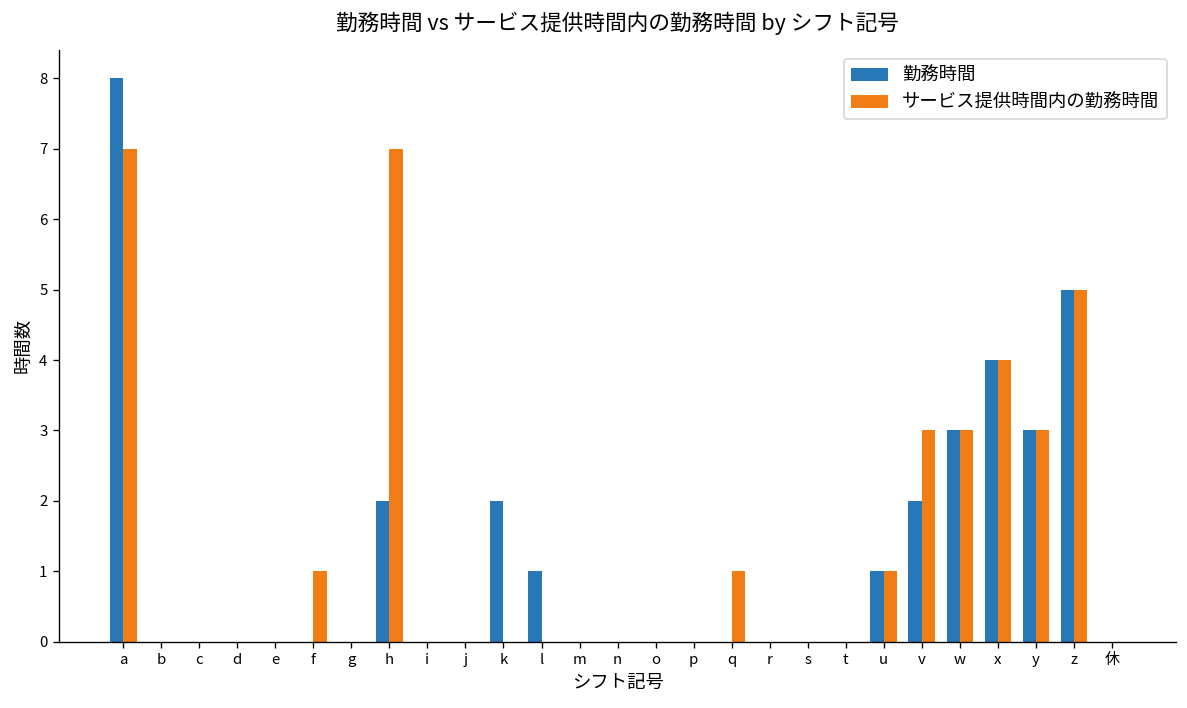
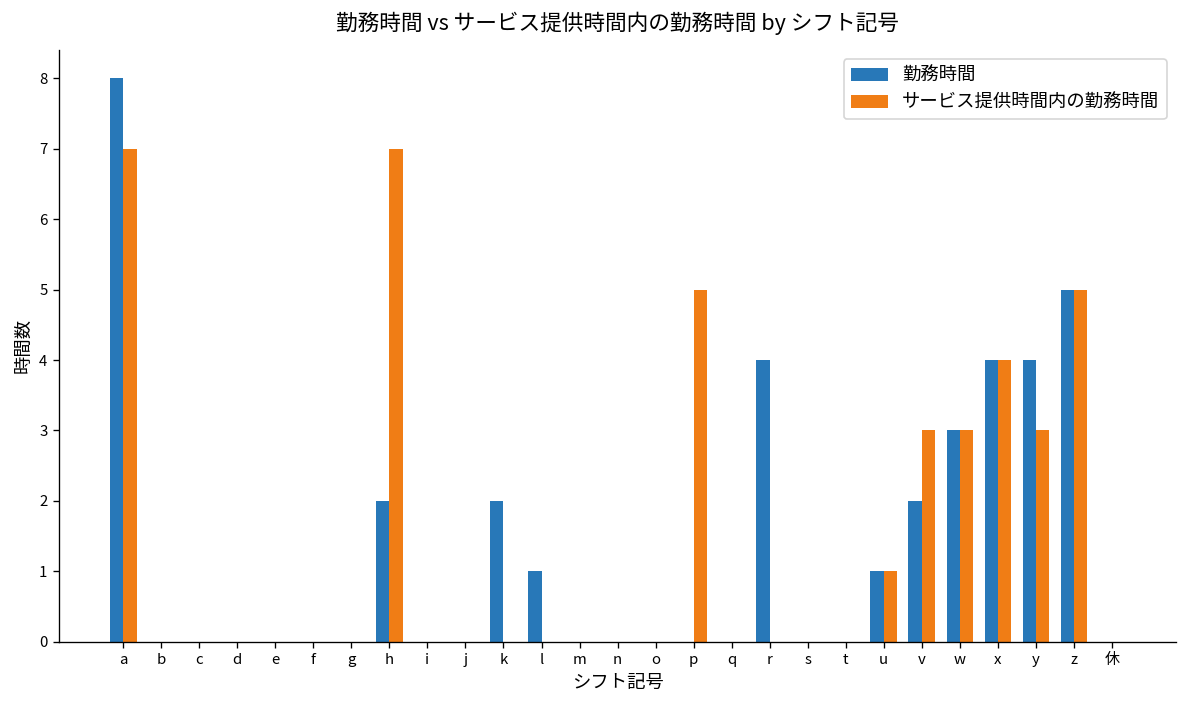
  {
    "勤務時間": {
      "a": 8,
      "b": 0,
      "c": 0,
      "d": 0,
      "e": 0,
      "f": 0,
      "g": 0,
      "h": 2,
      "i": 0,
      "j": 0,
      "k": 2,
      "l": 1,
      "m": 0,
      "n": 0,
      "o": 0,
      "p": 0,
      "q": 0,
-     "r": 0,
+     "r": 4,
      "s": 0,
      "t": 0,
      "u": 1,
      "v": 2,
      "w": 3,
      "x": 4,
-     "y": 3,
+     "y": 4,
      "z": 5,
      "休": 0
    },
    "サービス提供時間内の勤務時間": {
      "a": 7,
      "b": 0,
      "c": 0,
      "d": 0,
      "e": 0,
-     "f": 1,
+     "f": 0,
      "g": 0,
      "h": 7,
      "i": 0,
      "j": 0,
      "k": 0,
      "l": 0,
      "m": 0,
      "n": 0,
      "o": 0,
-     "p": 0,
-     "q": 1,
+     "p": 5,
+     "q": 0,
      "r": 0,
      "s": 0,
      "t": 0,
      "u": 1,
      "v": 3,
      "w": 3,
      "x": 4,
      "y": 3,
      "z": 5,
      "休": 0
    }
  }
